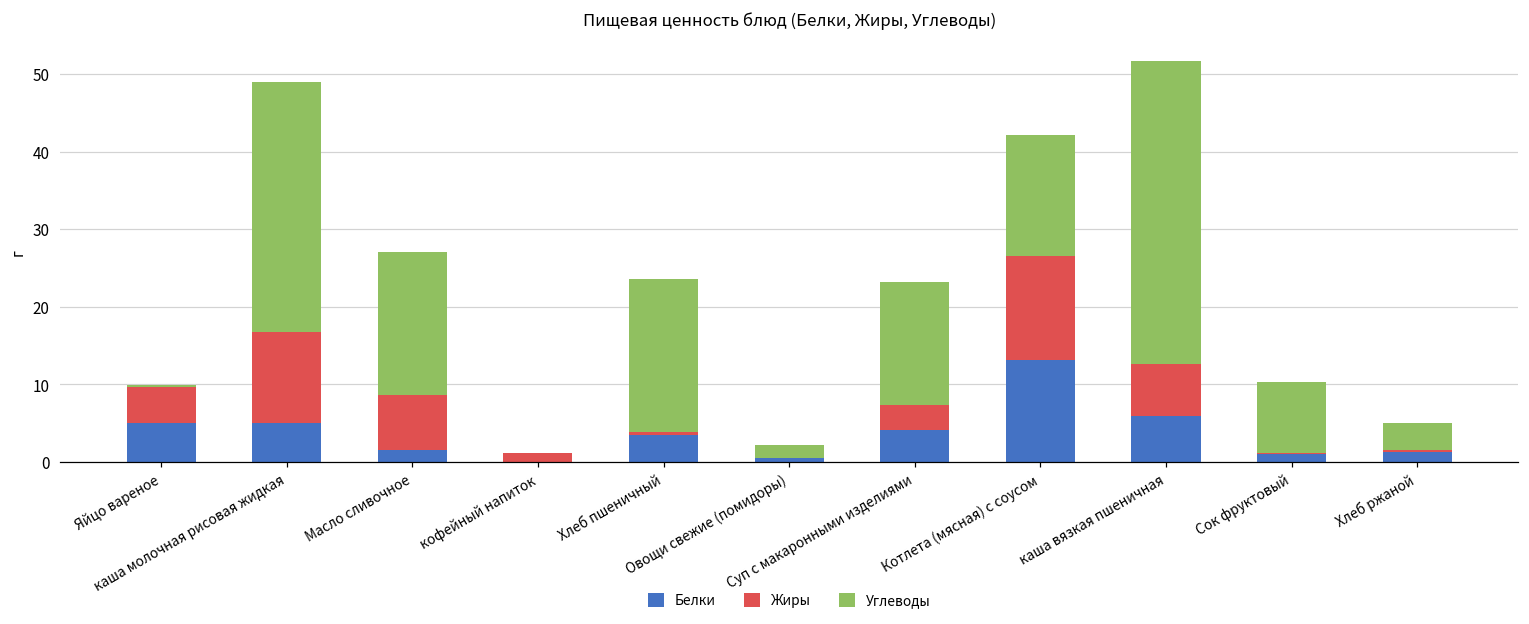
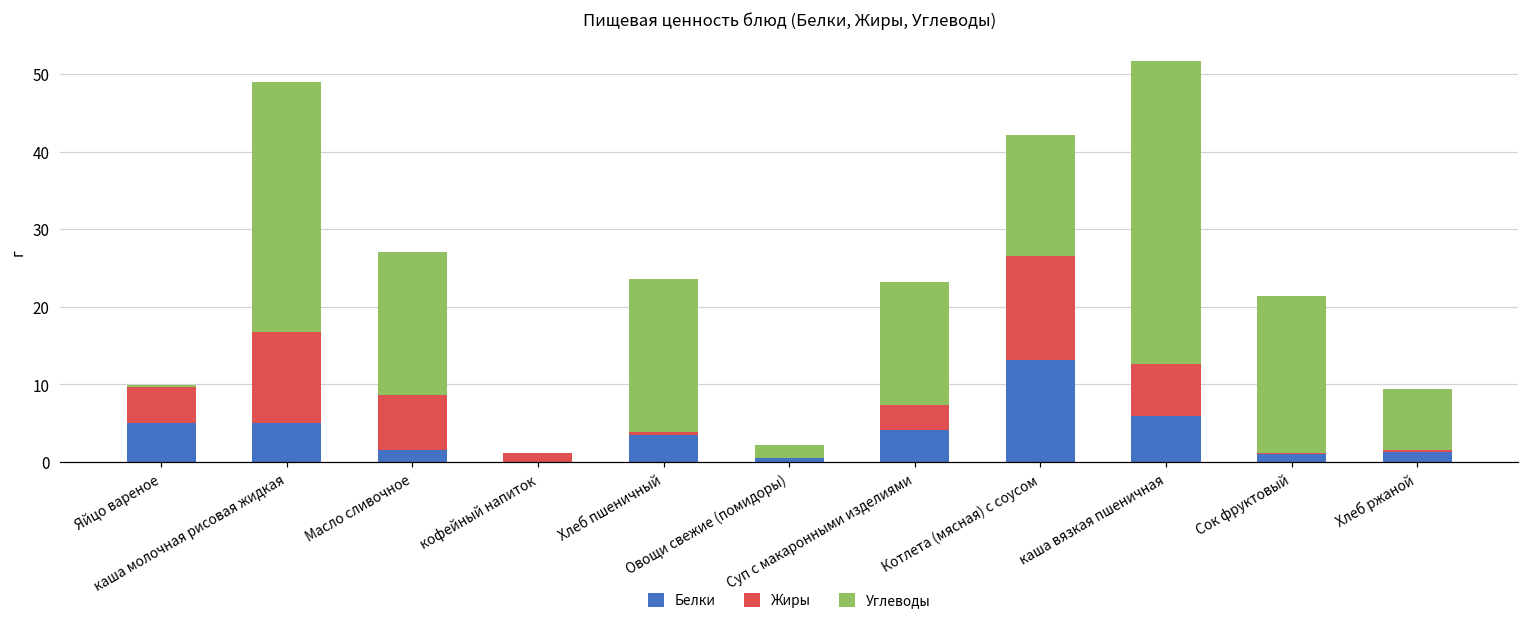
  {
    "Белки": {
      "Яйцо вареное": 5,
      "каша молочная рисовая жидкая": 5,
      "Масло сливочное": 2,
      "Хлеб пшеничный": 4,
      "Овощи свежие (помидоры)": 0,
      "Суп с макаронными изделиями": 4,
      "Котлета (мясная) с соусом": 13,
      "каша вязкая пшеничная": 6,
      "Сок фруктовый": 1,
      "Хлеб ржаной": 1
    },
    "Жиры": {
      "Яйцо вареное": 5,
      "каша молочная рисовая жидкая": 12,
      "Масло сливочное": 7,
      "кофейный напиток": 1,
      "Овощи свежие (помидоры)": 0,
      "Суп с макаронными изделиями": 3,
      "Котлета (мясная) с соусом": 13,
      "каша вязкая пшеничная": 7
    },
    "Углеводы": {
      "каша молочная рисовая жидкая": 32,
      "Масло сливочное": 18,
      "Хлеб пшеничный": 20,
      "Овощи свежие (помидоры)": 2,
      "Суп с макаронными изделиями": 16,
      "Котлета (мясная) с соусом": 16,
      "каша вязкая пшеничная": 39,
-     "Сок фруктовый": 9,
-     "Хлеб ржаной": 4
+     "Сок фруктовый": 20,
+     "Хлеб ржаной": 8
    }
  }
